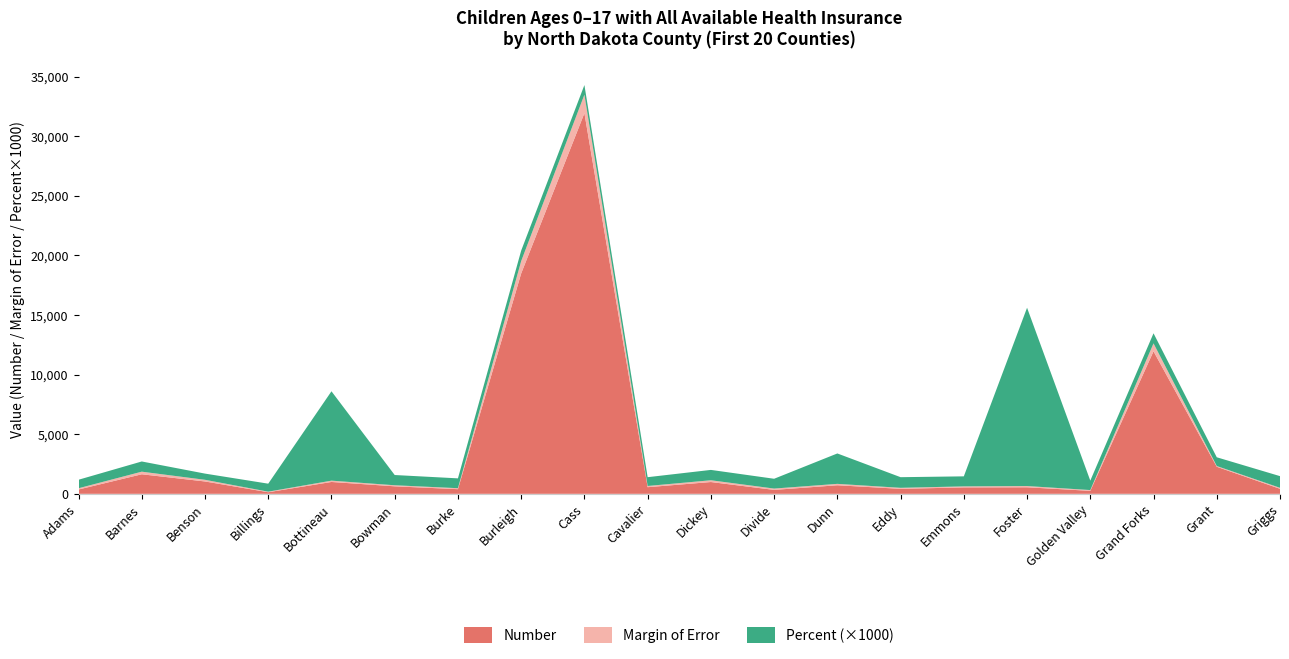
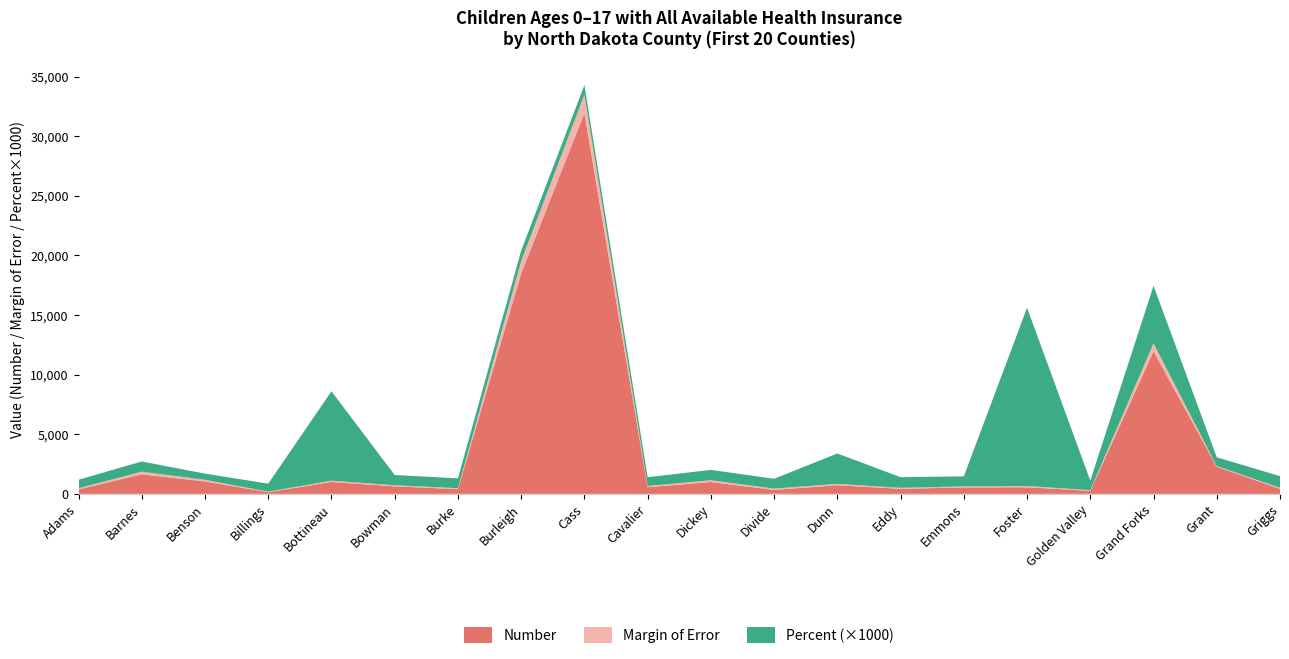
  {
    "Number": {
      "Barnes": "1,600",
      "Burleigh": "18,500",
      "Cass": "31,900",
      "Grand Forks": "12,000"
    },
    "Margin of Error": {
      "Barnes": "200",
      "Burleigh": "1,000",
      "Cass": "1,600",
      "Grand Forks": "700"
    },
    "Percent (×1000)": {
      "Adams": "700",
      "Barnes": "900",
      "Benson": "500",
      "Billings": "700",
      "Bottineau": "7,500",
      "Bowman": "900",
      "Burke": "800",
      "Burleigh": "900",
      "Cass": "800",
      "Cavalier": "700",
      "Dickey": "900",
      "Divide": "800",
      "Dunn": "2,500",
      "Eddy": "900",
      "Emmons": "800",
      "Foster": "15,000",
      "Golden Valley": "800",
-     "Grand Forks": "800",
+     "Grand Forks": "4,800",
      "Grant": "700",
      "Griggs": "1,000"
    }
  }
